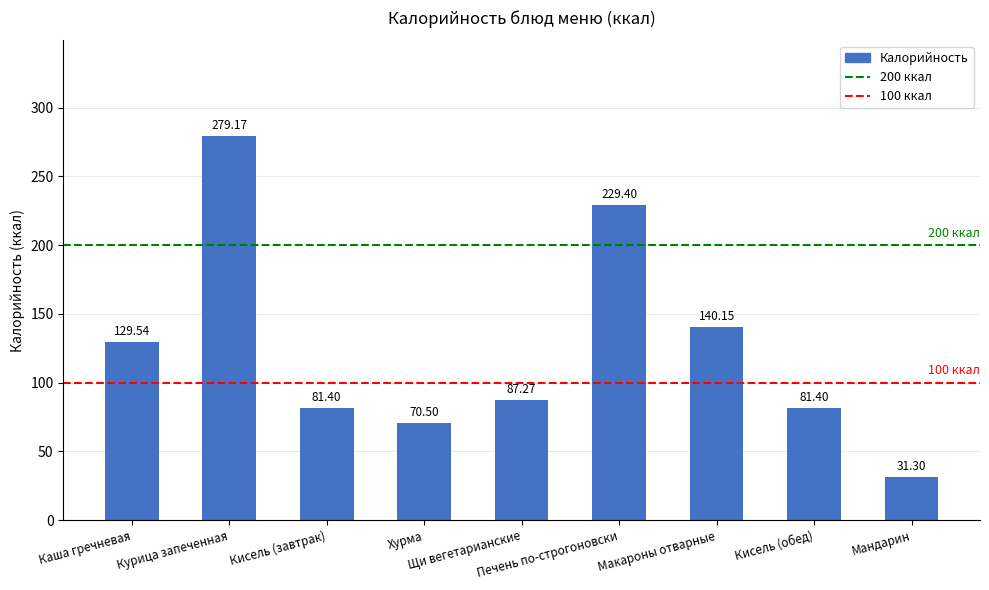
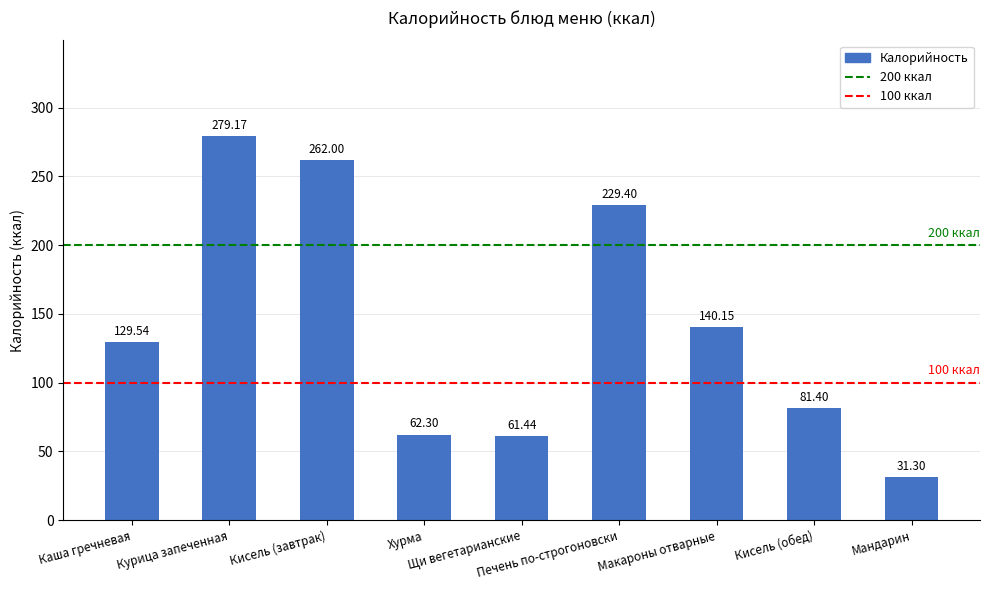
  {
    "Каша гречневая": 129.54,
    "Курица запеченная": 279.17,
-   "Кисель (завтрак)": 81.40,
-   "Хурма": 70.50,
-   "Щи вегетарианские": 87.27,
+   "Кисель (завтрак)": 262.00,
+   "Хурма": 62.30,
+   "Щи вегетарианские": 61.44,
    "Печень по-строгоновски": 229.40,
    "Макароны отварные": 140.15,
    "Кисель (обед)": 81.40,
    "Мандарин": 31.30
  }
